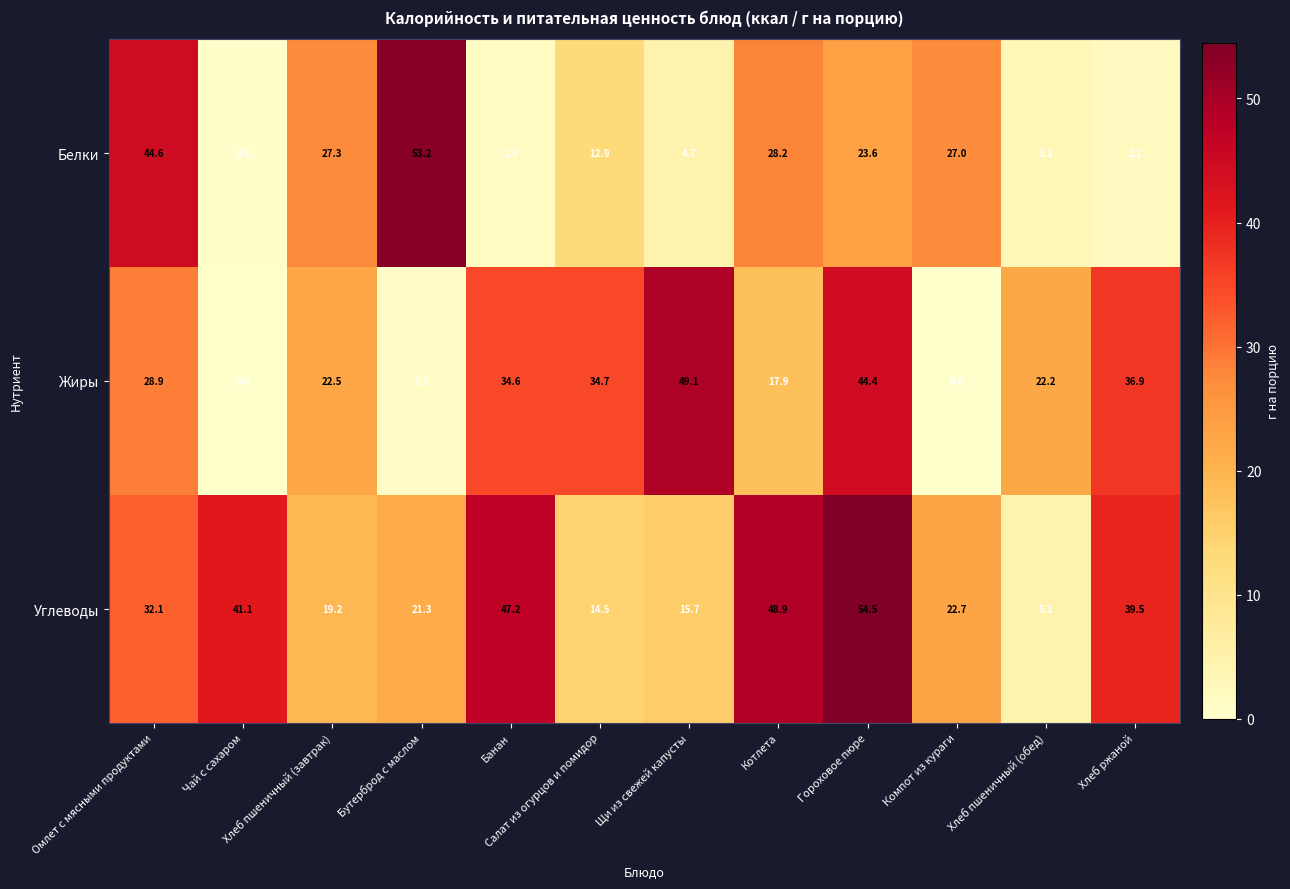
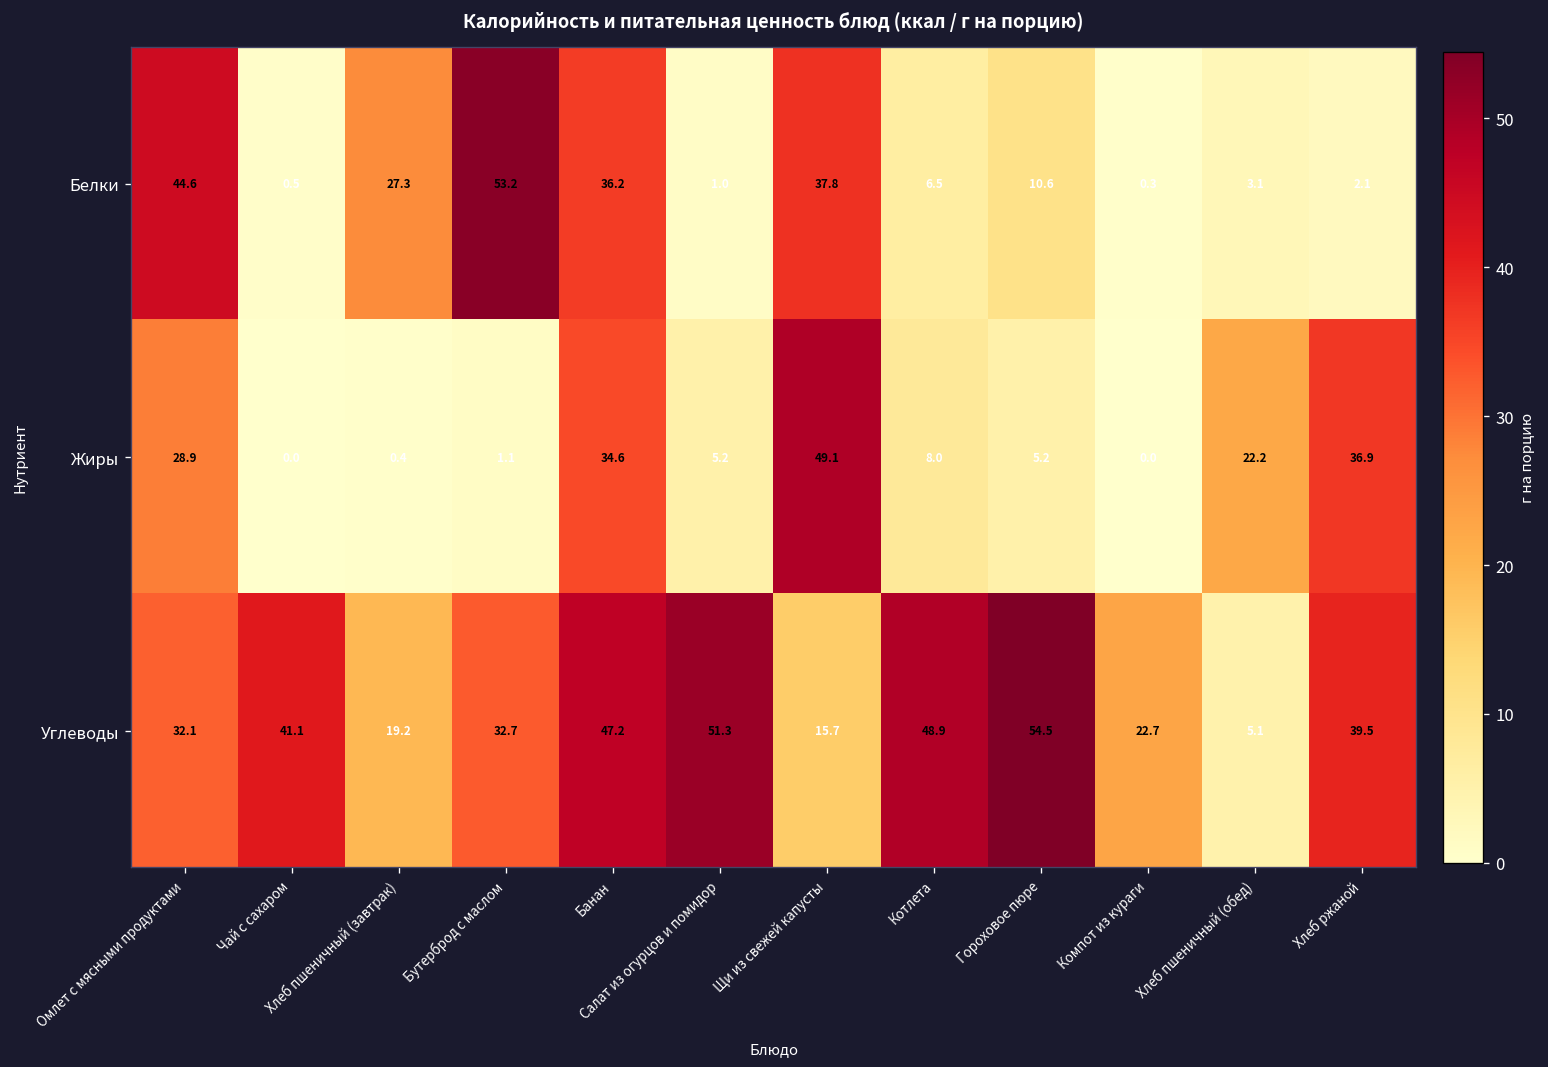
  {
    "Белки": {
      "Омлет с мясными продуктами": 44.6,
      "Чай с сахаром": 0.5,
      "Хлеб пшеничный (завтрак)": 27.3,
      "Бутерброд с маслом": 53.2,
-     "Банан": 1.5,
-     "Салат из огурцов и помидор": 12.9,
-     "Щи из свежей капусты": 4.7,
-     "Котлета": 28.2,
-     "Гороховое пюре": 23.6,
-     "Компот из кураги": 27.0,
+     "Банан": 36.2,
+     "Салат из огурцов и помидор": 1.0,
+     "Щи из свежей капусты": 37.8,
+     "Котлета": 6.5,
+     "Гороховое пюре": 10.6,
+     "Компот из кураги": 0.3,
      "Хлеб пшеничный (обед)": 3.1,
      "Хлеб ржаной": 2.1
    },
    "Жиры": {
      "Омлет с мясными продуктами": 28.9,
      "Чай с сахаром": 0.0,
-     "Хлеб пшеничный (завтрак)": 22.5,
+     "Хлеб пшеничный (завтрак)": 0.4,
      "Бутерброд с маслом": 1.1,
      "Банан": 34.6,
-     "Салат из огурцов и помидор": 34.7,
+     "Салат из огурцов и помидор": 5.2,
      "Щи из свежей капусты": 49.1,
-     "Котлета": 17.9,
-     "Гороховое пюре": 44.4,
+     "Котлета": 8.0,
+     "Гороховое пюре": 5.2,
      "Компот из кураги": 0.0,
      "Хлеб пшеничный (обед)": 22.2,
      "Хлеб ржаной": 36.9
    },
    "Углеводы": {
      "Омлет с мясными продуктами": 32.1,
      "Чай с сахаром": 41.1,
      "Хлеб пшеничный (завтрак)": 19.2,
-     "Бутерброд с маслом": 21.3,
+     "Бутерброд с маслом": 32.7,
      "Банан": 47.2,
-     "Салат из огурцов и помидор": 14.5,
+     "Салат из огурцов и помидор": 51.3,
      "Щи из свежей капусты": 15.7,
      "Котлета": 48.9,
      "Гороховое пюре": 54.5,
      "Компот из кураги": 22.7,
      "Хлеб пшеничный (обед)": 5.1,
      "Хлеб ржаной": 39.5
    }
  }
